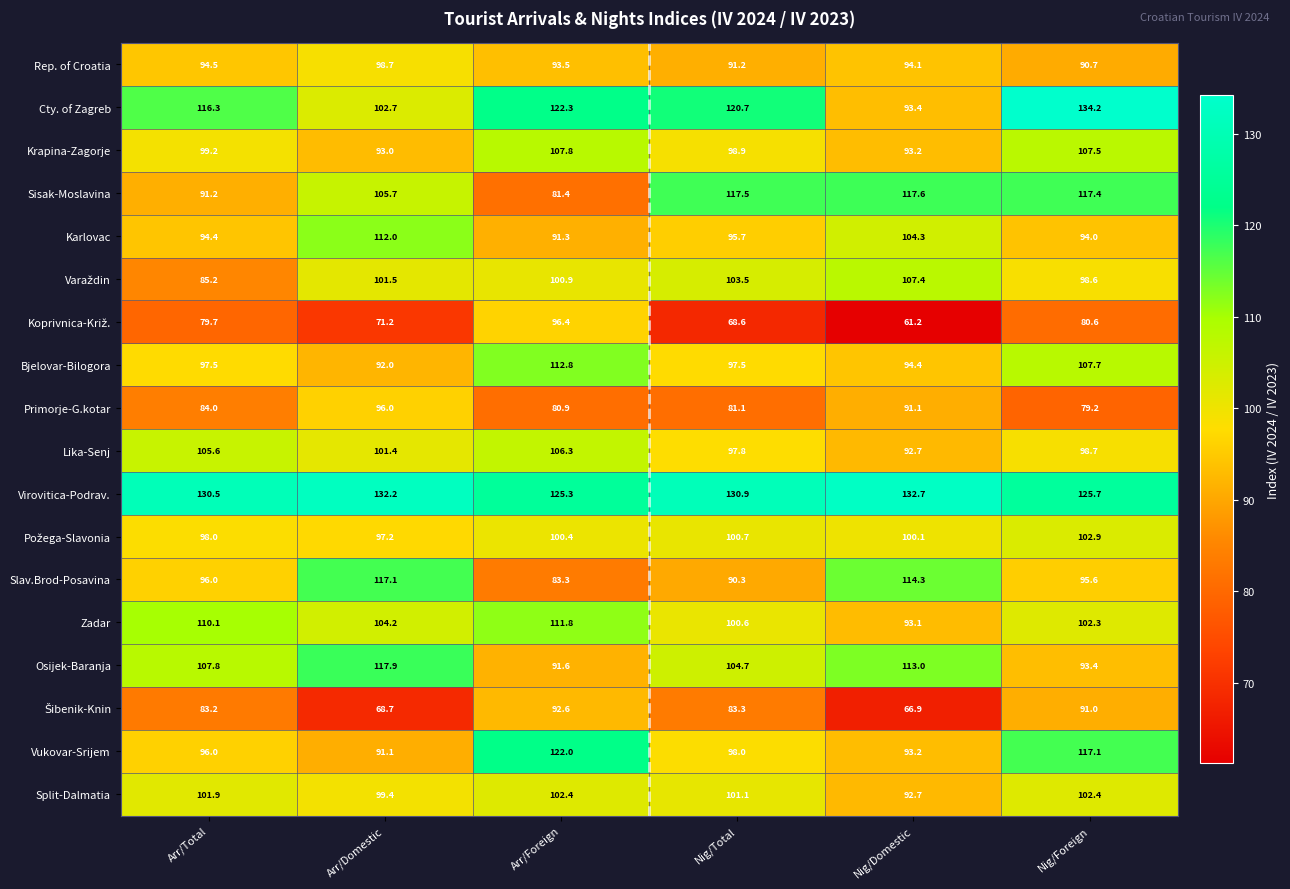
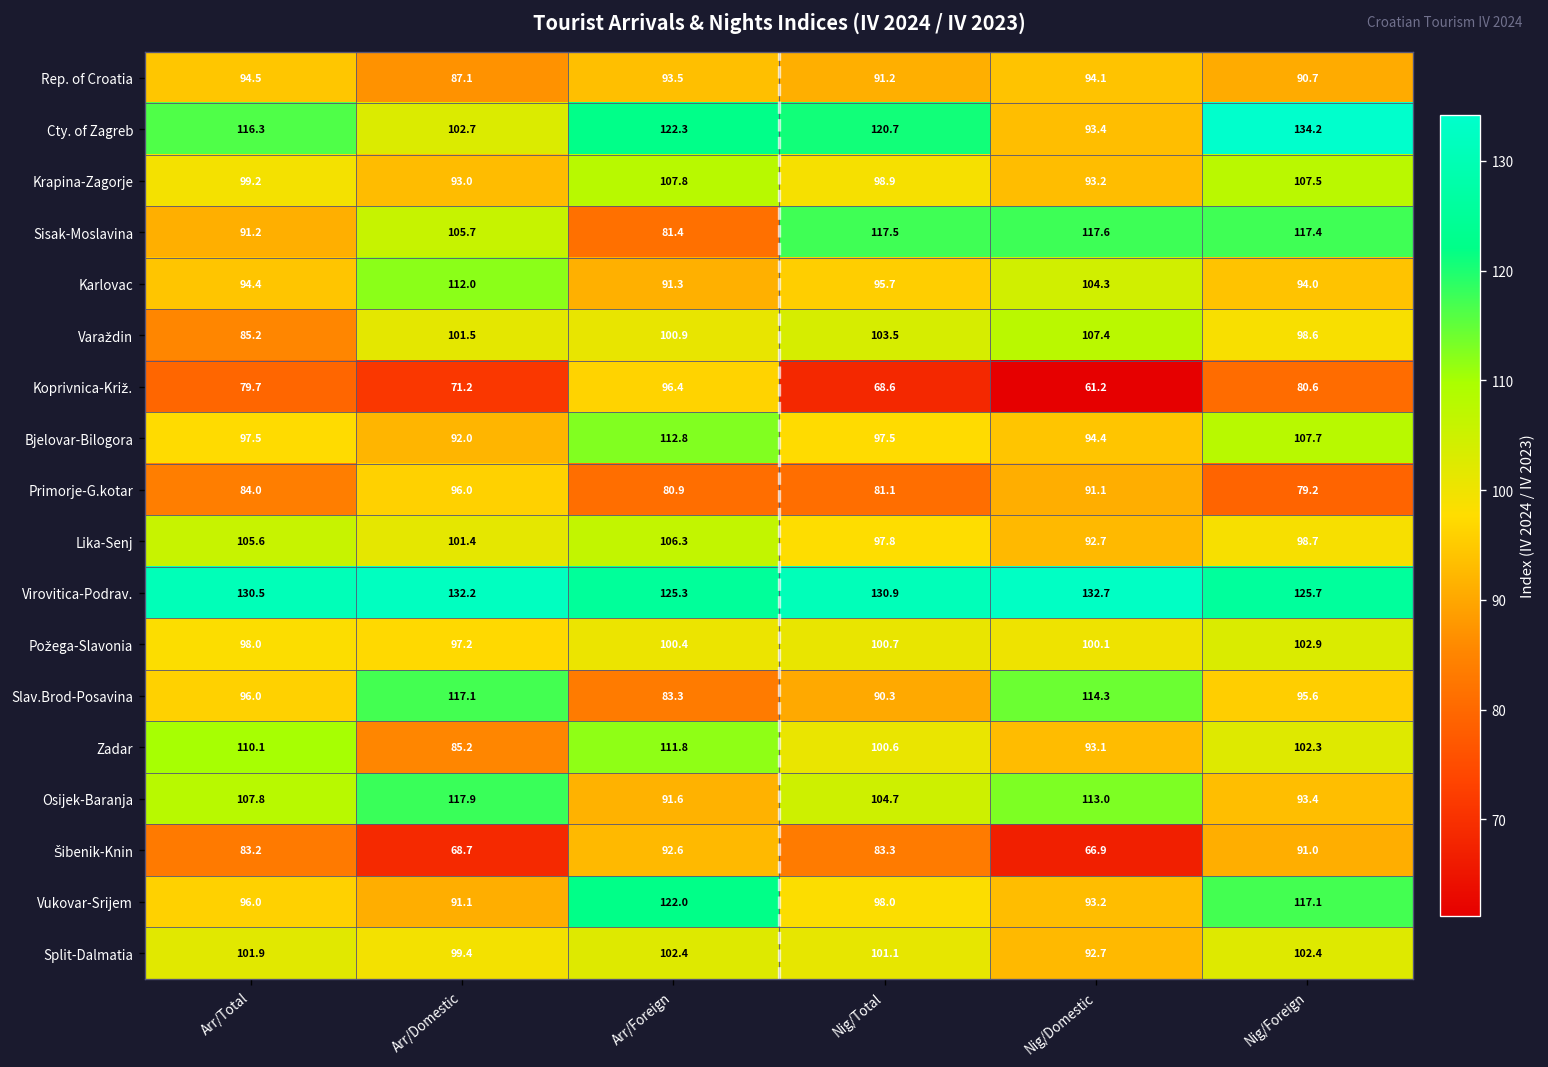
  {
    "Rep. of Croatia": {
      "Arr/Total": 94.5,
-     "Arr/Domestic": 98.7,
+     "Arr/Domestic": 87.1,
      "Arr/Foreign": 93.5,
      "Nig/Total": 91.2,
      "Nig/Domestic": 94.1,
      "Nig/Foreign": 90.7
    },
    "Cty. of Zagreb": {
      "Arr/Total": 116.3,
      "Arr/Domestic": 102.7,
      "Arr/Foreign": 122.3,
      "Nig/Total": 120.7,
      "Nig/Domestic": 93.4,
      "Nig/Foreign": 134.2
    },
    "Krapina-Zagorje": {
      "Arr/Total": 99.2,
      "Arr/Domestic": 93.0,
      "Arr/Foreign": 107.8,
      "Nig/Total": 98.9,
      "Nig/Domestic": 93.2,
      "Nig/Foreign": 107.5
    },
    "Sisak-Moslavina": {
      "Arr/Total": 91.2,
      "Arr/Domestic": 105.7,
      "Arr/Foreign": 81.4,
      "Nig/Total": 117.5,
      "Nig/Domestic": 117.6,
      "Nig/Foreign": 117.4
    },
    "Karlovac": {
      "Arr/Total": 94.4,
      "Arr/Domestic": 112.0,
      "Arr/Foreign": 91.3,
      "Nig/Total": 95.7,
      "Nig/Domestic": 104.3,
      "Nig/Foreign": 94.0
    },
    "Varaždin": {
      "Arr/Total": 85.2,
      "Arr/Domestic": 101.5,
      "Arr/Foreign": 100.9,
      "Nig/Total": 103.5,
      "Nig/Domestic": 107.4,
      "Nig/Foreign": 98.6
    },
    "Koprivnica-Križ.": {
      "Arr/Total": 79.7,
      "Arr/Domestic": 71.2,
      "Arr/Foreign": 96.4,
      "Nig/Total": 68.6,
      "Nig/Domestic": 61.2,
      "Nig/Foreign": 80.6
    },
    "Bjelovar-Bilogora": {
      "Arr/Total": 97.5,
      "Arr/Domestic": 92.0,
      "Arr/Foreign": 112.8,
      "Nig/Total": 97.5,
      "Nig/Domestic": 94.4,
      "Nig/Foreign": 107.7
    },
    "Primorje-G.kotar": {
      "Arr/Total": 84.0,
      "Arr/Domestic": 96.0,
      "Arr/Foreign": 80.9,
      "Nig/Total": 81.1,
      "Nig/Domestic": 91.1,
      "Nig/Foreign": 79.2
    },
    "Lika-Senj": {
      "Arr/Total": 105.6,
      "Arr/Domestic": 101.4,
      "Arr/Foreign": 106.3,
      "Nig/Total": 97.8,
      "Nig/Domestic": 92.7,
      "Nig/Foreign": 98.7
    },
    "Virovitica-Podrav.": {
      "Arr/Total": 130.5,
      "Arr/Domestic": 132.2,
      "Arr/Foreign": 125.3,
      "Nig/Total": 130.9,
      "Nig/Domestic": 132.7,
      "Nig/Foreign": 125.7
    },
    "Požega-Slavonia": {
      "Arr/Total": 98.0,
      "Arr/Domestic": 97.2,
      "Arr/Foreign": 100.4,
      "Nig/Total": 100.7,
      "Nig/Domestic": 100.1,
      "Nig/Foreign": 102.9
    },
    "Slav.Brod-Posavina": {
      "Arr/Total": 96.0,
      "Arr/Domestic": 117.1,
      "Arr/Foreign": 83.3,
      "Nig/Total": 90.3,
      "Nig/Domestic": 114.3,
      "Nig/Foreign": 95.6
    },
    "Zadar": {
      "Arr/Total": 110.1,
-     "Arr/Domestic": 104.2,
+     "Arr/Domestic": 85.2,
      "Arr/Foreign": 111.8,
      "Nig/Total": 100.6,
      "Nig/Domestic": 93.1,
      "Nig/Foreign": 102.3
    },
    "Osijek-Baranja": {
      "Arr/Total": 107.8,
      "Arr/Domestic": 117.9,
      "Arr/Foreign": 91.6,
      "Nig/Total": 104.7,
      "Nig/Domestic": 113.0,
      "Nig/Foreign": 93.4
    },
    "Šibenik-Knin": {
      "Arr/Total": 83.2,
      "Arr/Domestic": 68.7,
      "Arr/Foreign": 92.6,
      "Nig/Total": 83.3,
      "Nig/Domestic": 66.9,
      "Nig/Foreign": 91.0
    },
    "Vukovar-Srijem": {
      "Arr/Total": 96.0,
      "Arr/Domestic": 91.1,
      "Arr/Foreign": 122.0,
      "Nig/Total": 98.0,
      "Nig/Domestic": 93.2,
      "Nig/Foreign": 117.1
    },
    "Split-Dalmatia": {
      "Arr/Total": 101.9,
      "Arr/Domestic": 99.4,
      "Arr/Foreign": 102.4,
      "Nig/Total": 101.1,
      "Nig/Domestic": 92.7,
      "Nig/Foreign": 102.4
    }
  }
